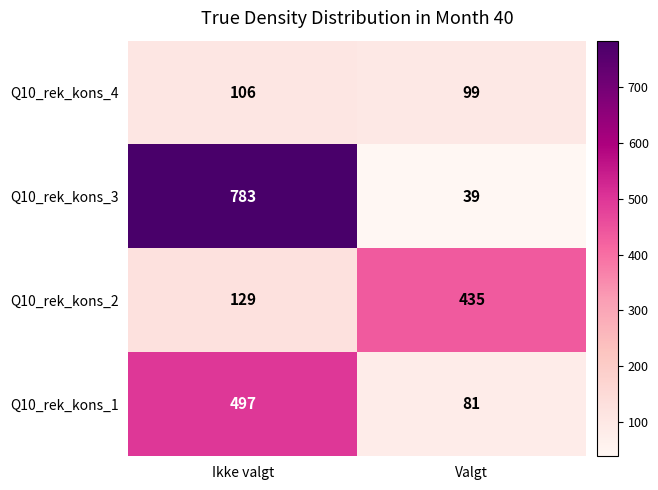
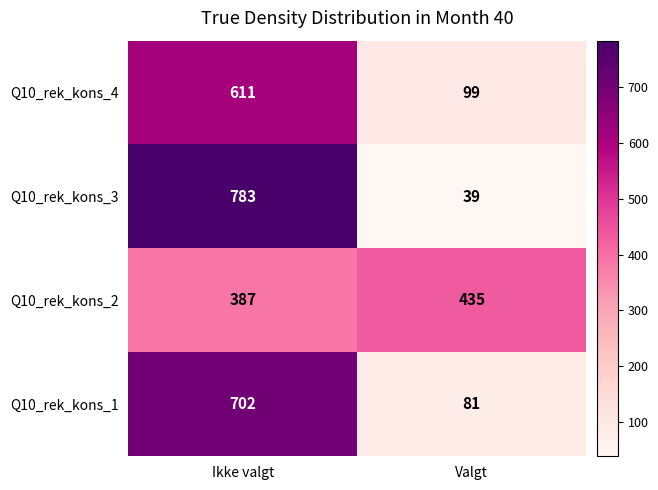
  {
    "Q10_rek_kons_4": {
-     "Ikke valgt": 106,
+     "Ikke valgt": 611,
      "Valgt": 99
    },
    "Q10_rek_kons_3": {
      "Ikke valgt": 783,
      "Valgt": 39
    },
    "Q10_rek_kons_2": {
-     "Ikke valgt": 129,
+     "Ikke valgt": 387,
      "Valgt": 435
    },
    "Q10_rek_kons_1": {
-     "Ikke valgt": 497,
+     "Ikke valgt": 702,
      "Valgt": 81
    }
  }
